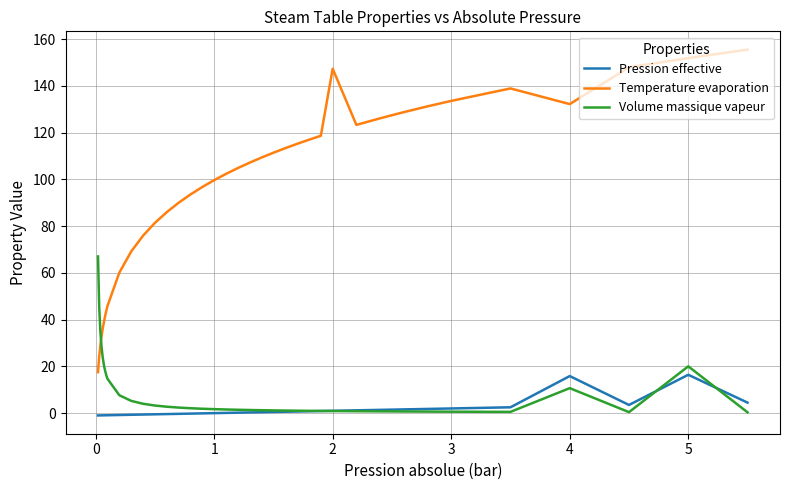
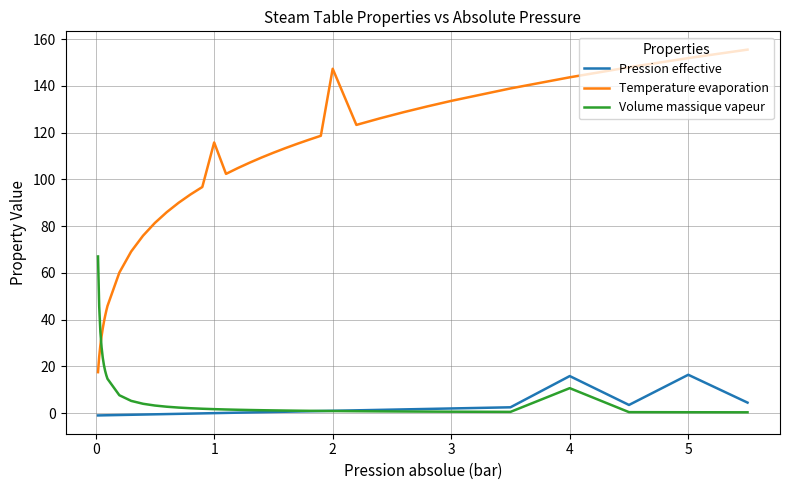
  {
    "Pression effective": {
      "1": 0,
      "3": 2,
      "4": 16,
      "5": 16
    },
    "Temperature evaporation": {
-     "1": 100,
+     "1": 116,
      "2": 147,
      "3": 134,
-     "4": 132
+     "4": 144
    },
    "Volume massique vapeur": {
      "1": 2,
      "3": 1,
      "4": 11,
-     "5": 20
+     "5": 0
    }
  }
